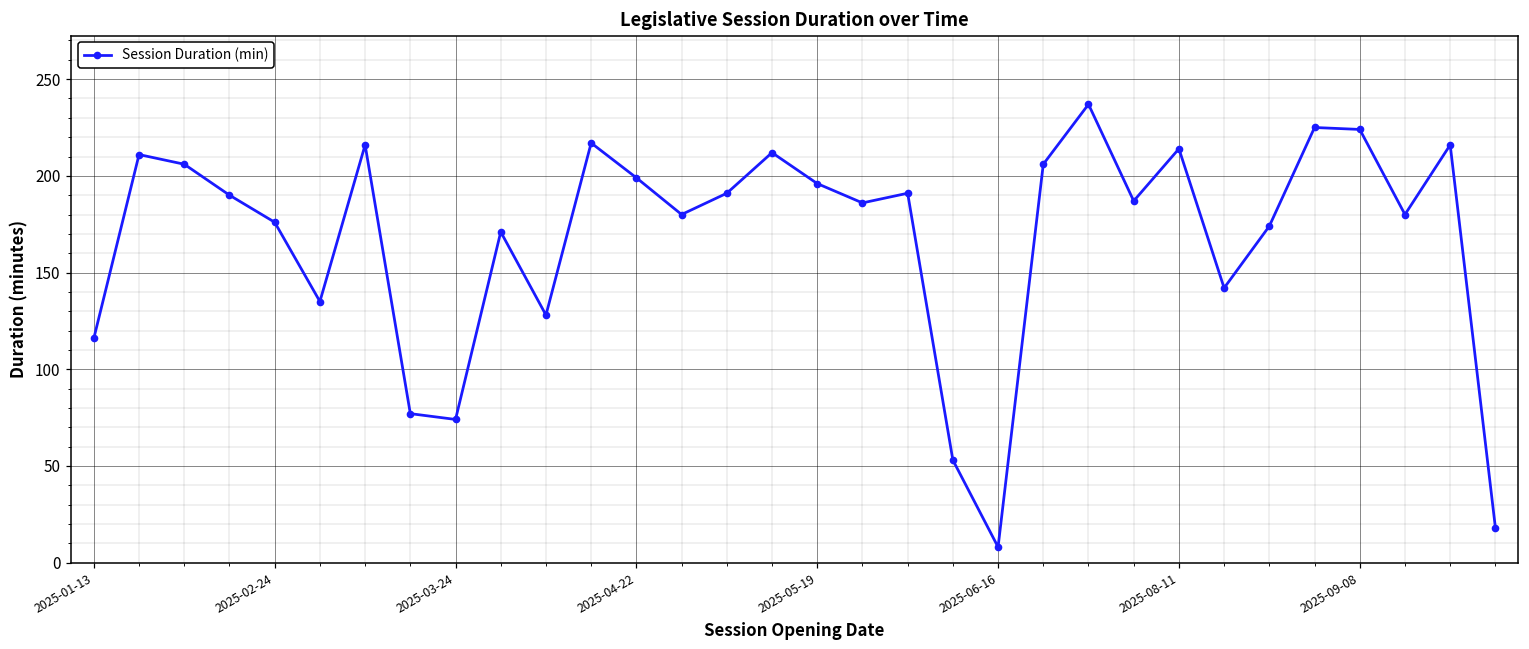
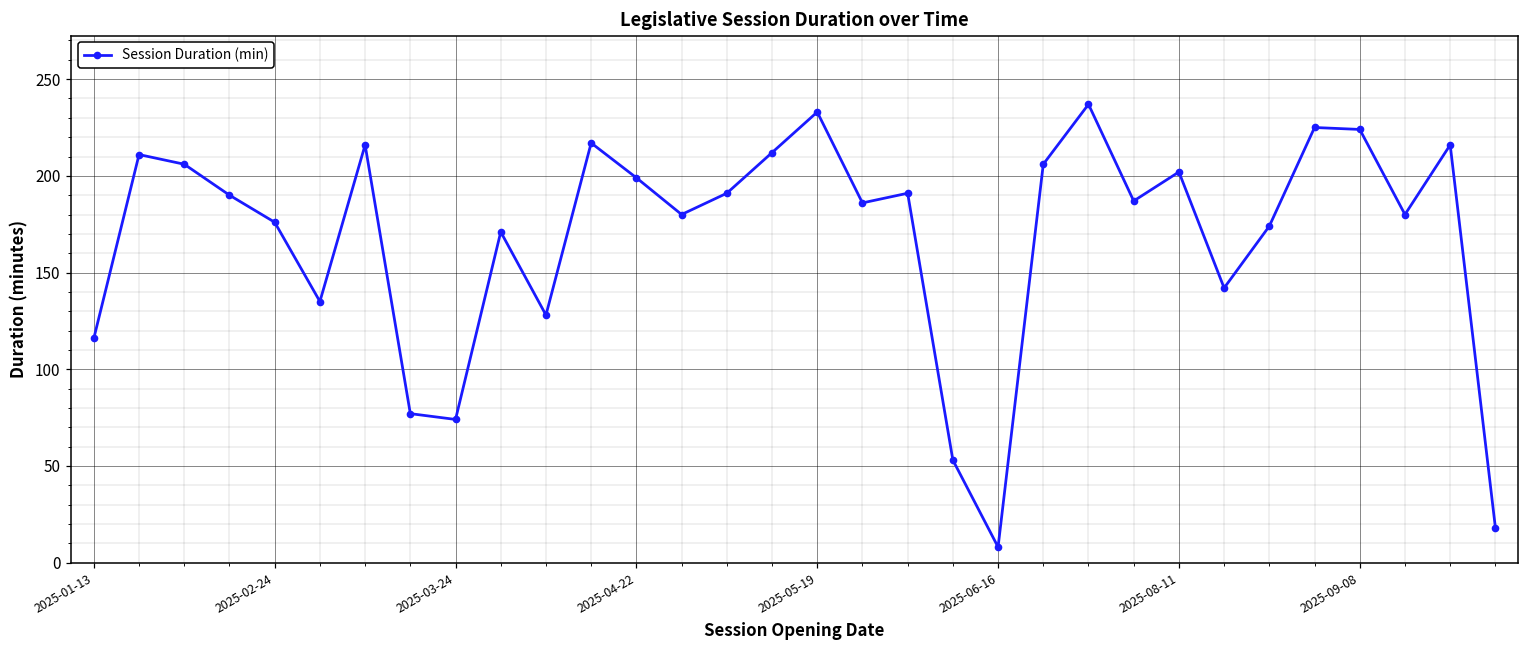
  {
    "2025-01-13": 116,
    "2025-02-24": 176,
    "2025-03-24": 74,
-   "2025-05-19": 196,
+   "2025-05-19": 233,
    "2025-06-16": 8,
-   "2025-08-11": 214,
+   "2025-08-11": 202,
    "2025-09-08": 224
  }
